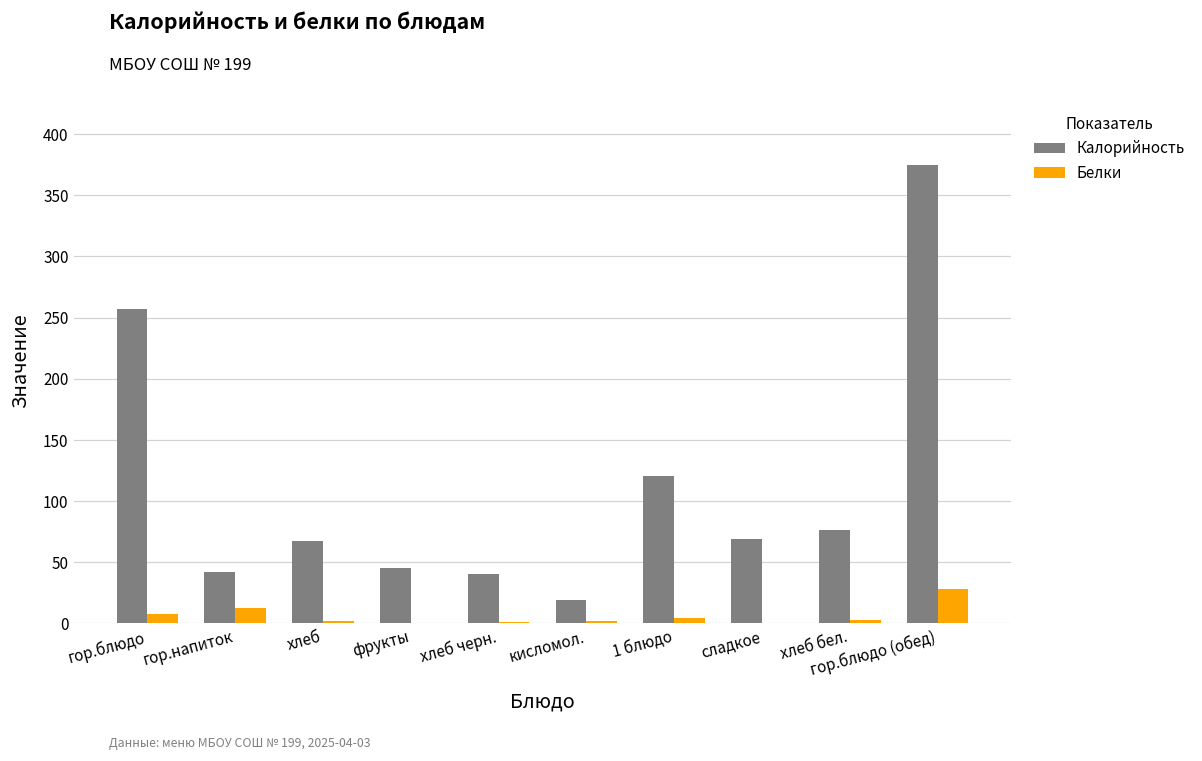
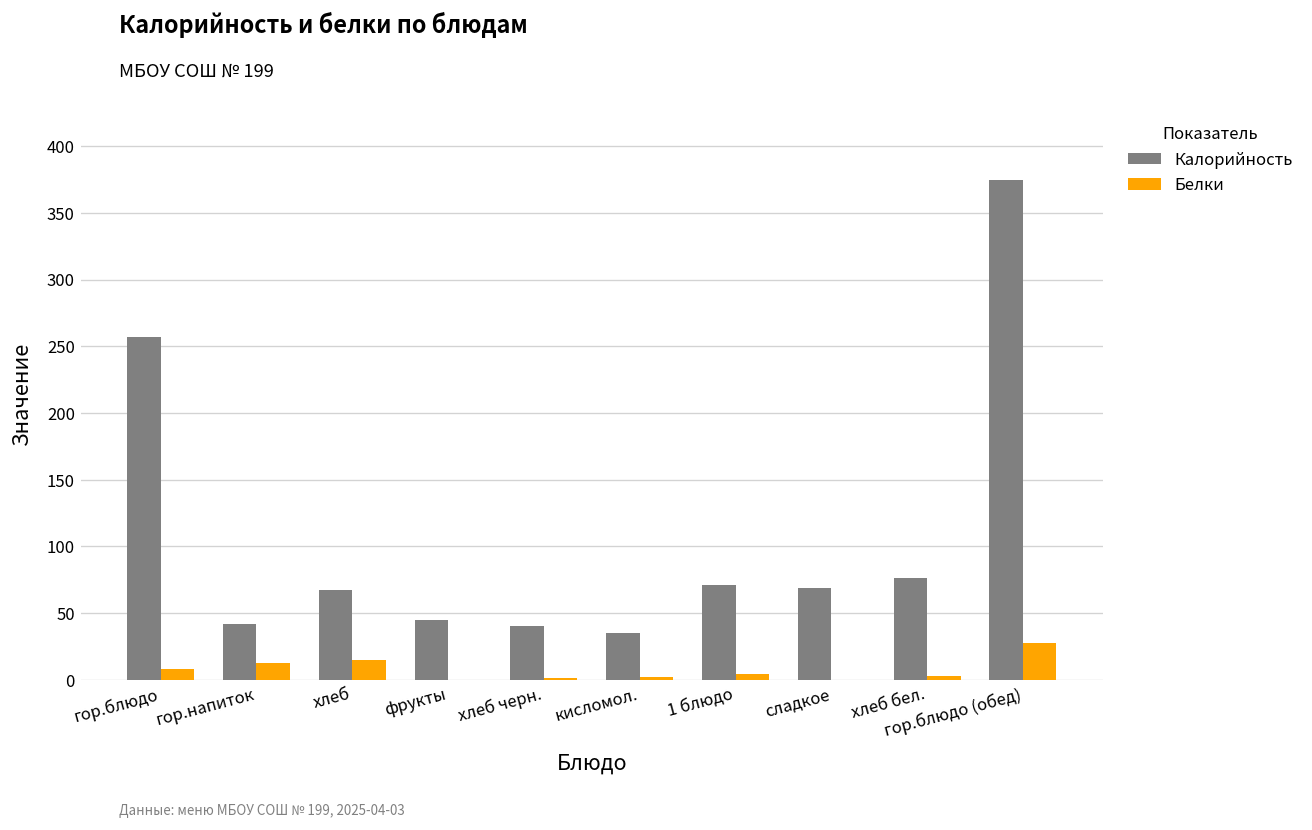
  {
    "Калорийность": {
      "гор.блюдо": 257,
      "гор.напиток": 42,
      "хлеб": 68,
      "фрукты": 45,
      "хлеб черн.": 40,
-     "кисломол.": 19,
-     "1 блюдо": 120,
+     "кисломол.": 35,
+     "1 блюдо": 71,
      "сладкое": 69,
      "хлеб бел.": 76,
      "гор.блюдо (обед)": 374
    },
    "Белки": {
      "гор.блюдо": 8,
      "гор.напиток": 13,
-     "хлеб": 2,
+     "хлеб": 15,
      "фрукты": 0,
      "1 блюдо": 4,
      "сладкое": 0,
      "хлеб бел.": 3,
      "гор.блюдо (обед)": 28
    }
  }
